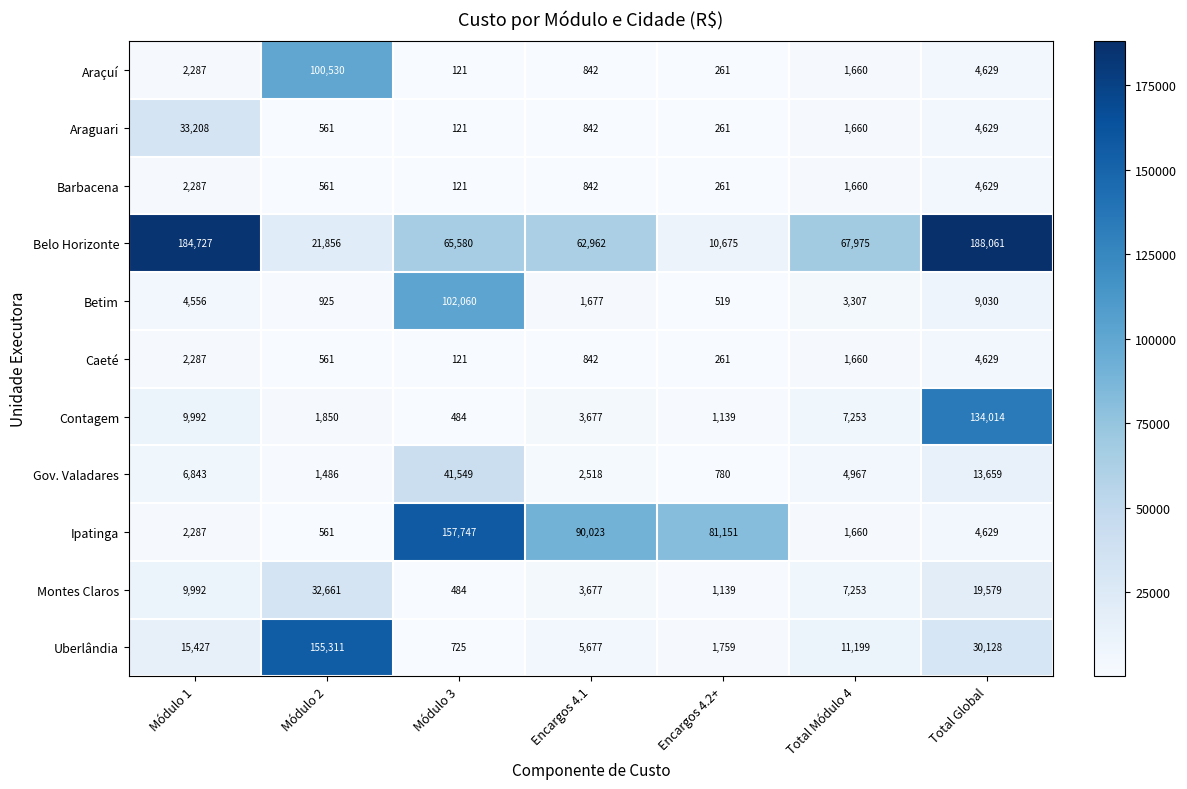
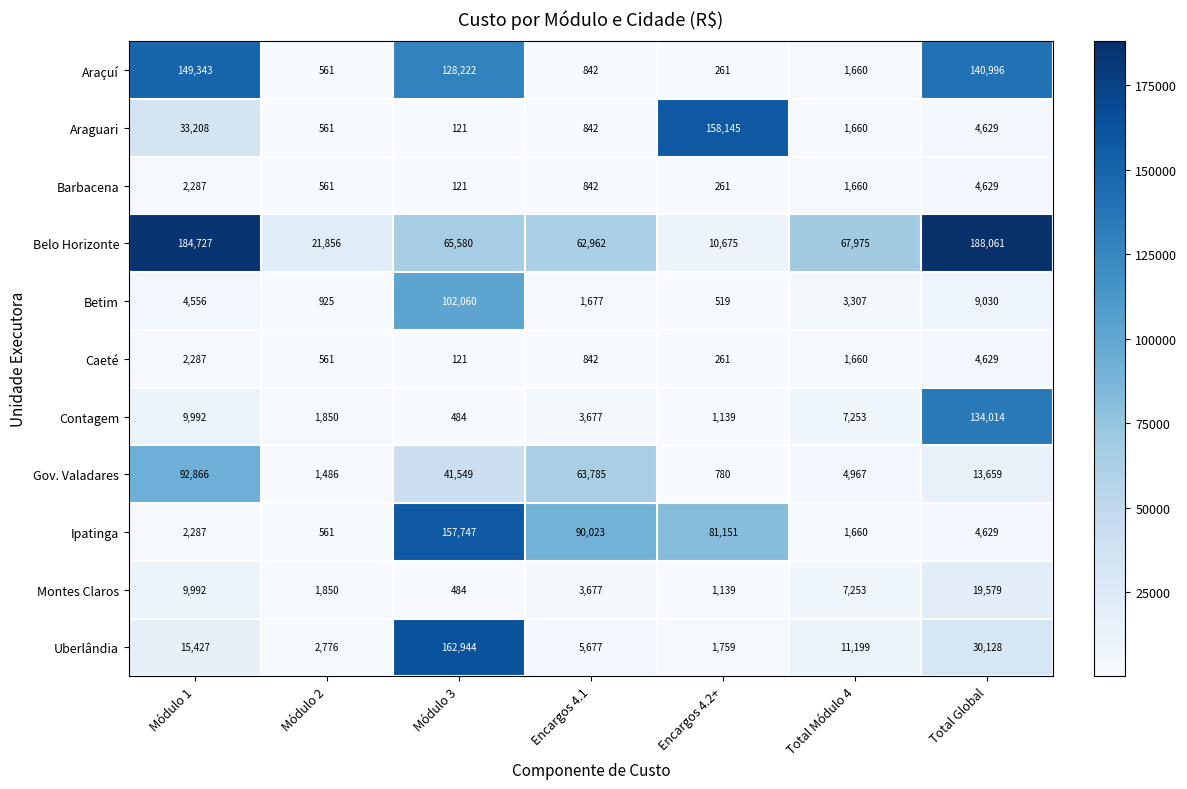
  {
    "Araçuí": {
-     "Módulo 1": "2,287",
-     "Módulo 2": "100,530",
-     "Módulo 3": "121",
+     "Módulo 1": "149,343",
+     "Módulo 2": "561",
+     "Módulo 3": "128,222",
      "Encargos 4.1": "842",
      "Encargos 4.2+": "261",
      "Total Módulo 4": "1,660",
-     "Total Global": "4,629"
+     "Total Global": "140,996"
    },
    "Araguari": {
      "Módulo 1": "33,208",
      "Módulo 2": "561",
      "Módulo 3": "121",
      "Encargos 4.1": "842",
-     "Encargos 4.2+": "261",
+     "Encargos 4.2+": "158,145",
      "Total Módulo 4": "1,660",
      "Total Global": "4,629"
    },
    "Barbacena": {
      "Módulo 1": "2,287",
      "Módulo 2": "561",
      "Módulo 3": "121",
      "Encargos 4.1": "842",
      "Encargos 4.2+": "261",
      "Total Módulo 4": "1,660",
      "Total Global": "4,629"
    },
    "Belo Horizonte": {
      "Módulo 1": "184,727",
      "Módulo 2": "21,856",
      "Módulo 3": "65,580",
      "Encargos 4.1": "62,962",
      "Encargos 4.2+": "10,675",
      "Total Módulo 4": "67,975",
      "Total Global": "188,061"
    },
    "Betim": {
      "Módulo 1": "4,556",
      "Módulo 2": "925",
      "Módulo 3": "102,060",
      "Encargos 4.1": "1,677",
      "Encargos 4.2+": "519",
      "Total Módulo 4": "3,307",
      "Total Global": "9,030"
    },
    "Caeté": {
      "Módulo 1": "2,287",
      "Módulo 2": "561",
      "Módulo 3": "121",
      "Encargos 4.1": "842",
      "Encargos 4.2+": "261",
      "Total Módulo 4": "1,660",
      "Total Global": "4,629"
    },
    "Contagem": {
      "Módulo 1": "9,992",
      "Módulo 2": "1,850",
      "Módulo 3": "484",
      "Encargos 4.1": "3,677",
      "Encargos 4.2+": "1,139",
      "Total Módulo 4": "7,253",
      "Total Global": "134,014"
    },
    "Gov. Valadares": {
-     "Módulo 1": "6,843",
+     "Módulo 1": "92,866",
      "Módulo 2": "1,486",
      "Módulo 3": "41,549",
-     "Encargos 4.1": "2,518",
+     "Encargos 4.1": "63,785",
      "Encargos 4.2+": "780",
      "Total Módulo 4": "4,967",
      "Total Global": "13,659"
    },
    "Ipatinga": {
      "Módulo 1": "2,287",
      "Módulo 2": "561",
      "Módulo 3": "157,747",
      "Encargos 4.1": "90,023",
      "Encargos 4.2+": "81,151",
      "Total Módulo 4": "1,660",
      "Total Global": "4,629"
    },
    "Montes Claros": {
      "Módulo 1": "9,992",
-     "Módulo 2": "32,661",
+     "Módulo 2": "1,850",
      "Módulo 3": "484",
      "Encargos 4.1": "3,677",
      "Encargos 4.2+": "1,139",
      "Total Módulo 4": "7,253",
      "Total Global": "19,579"
    },
    "Uberlândia": {
      "Módulo 1": "15,427",
-     "Módulo 2": "155,311",
-     "Módulo 3": "725",
+     "Módulo 2": "2,776",
+     "Módulo 3": "162,944",
      "Encargos 4.1": "5,677",
      "Encargos 4.2+": "1,759",
      "Total Módulo 4": "11,199",
      "Total Global": "30,128"
    }
  }
